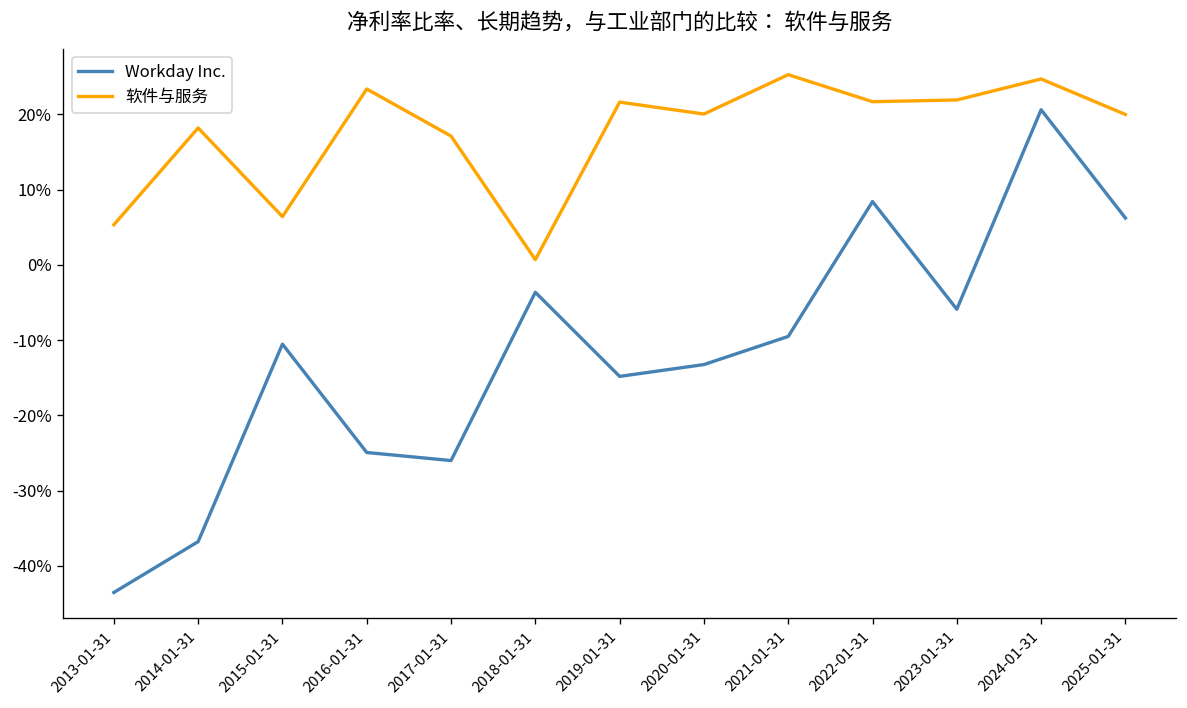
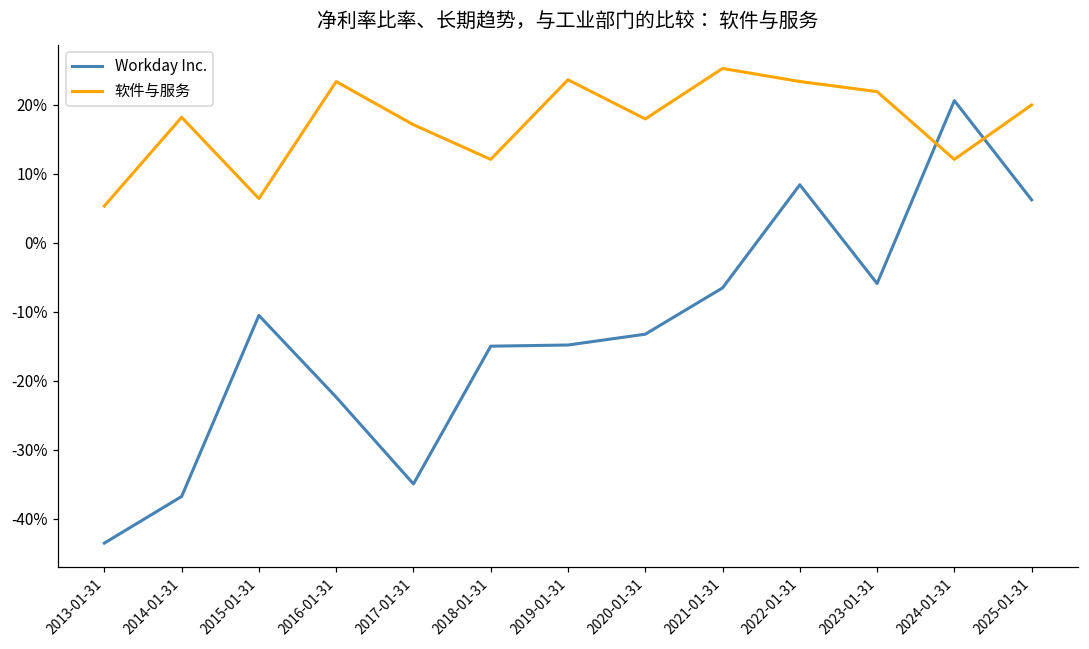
  {
    "Workday Inc.": {
      "2013-01-31": "-44%",
      "2014-01-31": "-37%",
      "2015-01-31": "-11%",
-     "2016-01-31": "-25%",
-     "2017-01-31": "-26%",
-     "2018-01-31": "-4%",
+     "2016-01-31": "-22%",
+     "2017-01-31": "-35%",
+     "2018-01-31": "-15%",
      "2019-01-31": "-15%",
      "2020-01-31": "-13%",
-     "2021-01-31": "-10%",
+     "2021-01-31": "-7%",
      "2022-01-31": "8%",
      "2023-01-31": "-6%",
      "2024-01-31": "21%",
      "2025-01-31": "6%"
    },
    "软件与服务": {
      "2013-01-31": "5%",
      "2014-01-31": "18%",
      "2015-01-31": "6%",
      "2016-01-31": "23%",
      "2017-01-31": "17%",
-     "2018-01-31": "1%",
-     "2019-01-31": "22%",
-     "2020-01-31": "20%",
+     "2018-01-31": "12%",
+     "2019-01-31": "24%",
+     "2020-01-31": "18%",
      "2021-01-31": "25%",
-     "2022-01-31": "22%",
+     "2022-01-31": "23%",
      "2023-01-31": "22%",
-     "2024-01-31": "25%",
+     "2024-01-31": "12%",
      "2025-01-31": "20%"
    }
  }
